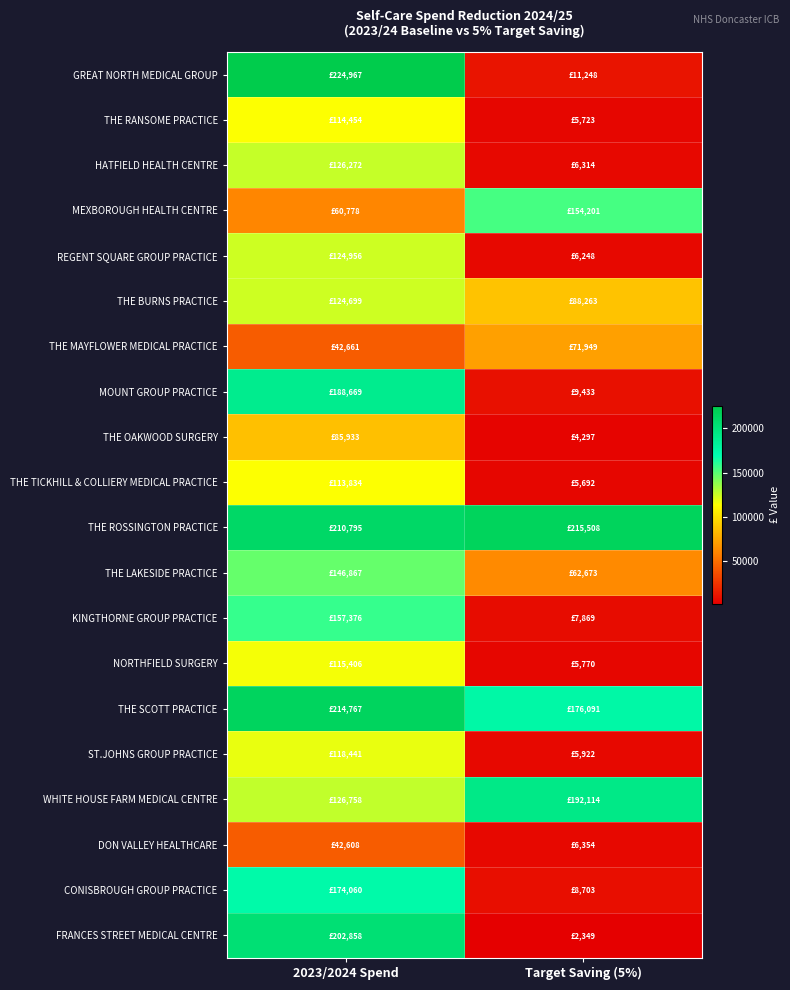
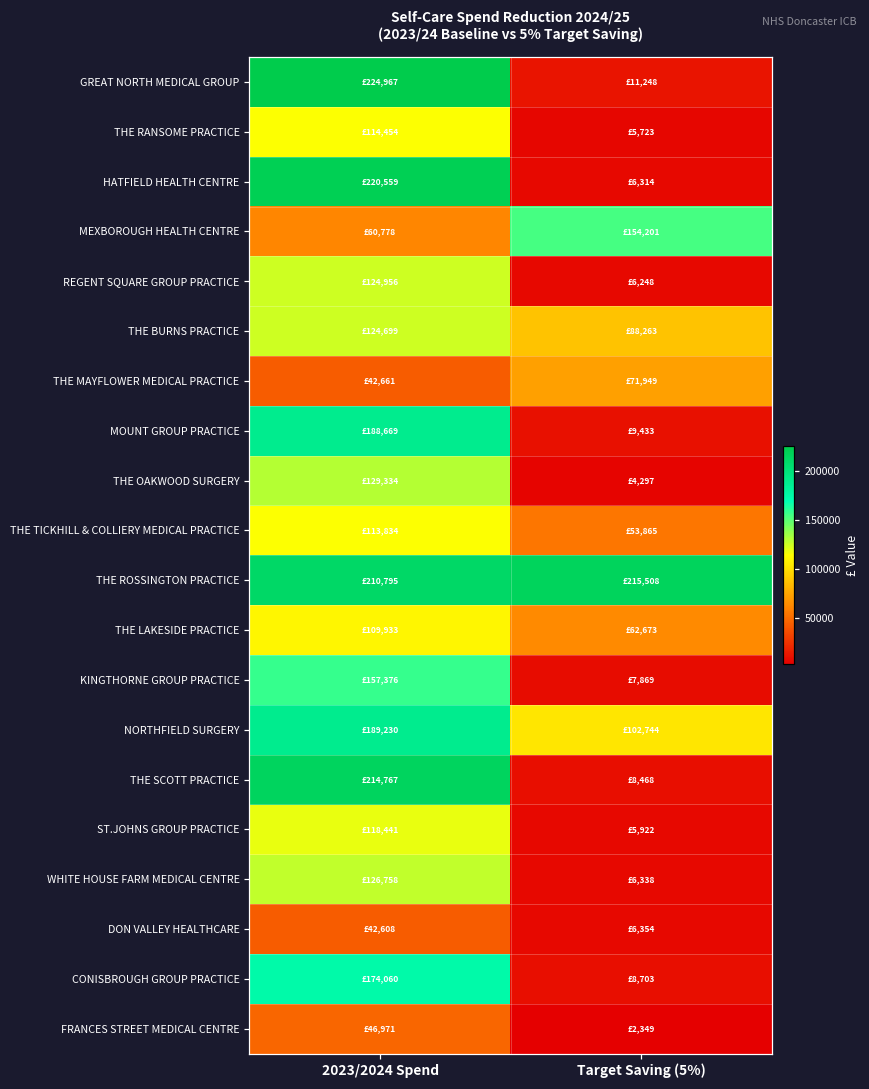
  {
    "GREAT NORTH MEDICAL GROUP": {
      "2023/2024 Spend": "£224,967",
      "Target Saving (5%)": "£11,248"
    },
    "THE RANSOME PRACTICE": {
      "2023/2024 Spend": "£114,454",
      "Target Saving (5%)": "£5,723"
    },
    "HATFIELD HEALTH CENTRE": {
-     "2023/2024 Spend": "£126,272",
+     "2023/2024 Spend": "£220,559",
      "Target Saving (5%)": "£6,314"
    },
    "MEXBOROUGH HEALTH CENTRE": {
      "2023/2024 Spend": "£60,778",
      "Target Saving (5%)": "£154,201"
    },
    "REGENT SQUARE GROUP PRACTICE": {
      "2023/2024 Spend": "£124,956",
      "Target Saving (5%)": "£6,248"
    },
    "THE BURNS PRACTICE": {
      "2023/2024 Spend": "£124,699",
      "Target Saving (5%)": "£88,263"
    },
    "THE MAYFLOWER MEDICAL PRACTICE": {
      "2023/2024 Spend": "£42,661",
      "Target Saving (5%)": "£71,949"
    },
    "MOUNT GROUP PRACTICE": {
      "2023/2024 Spend": "£188,669",
      "Target Saving (5%)": "£9,433"
    },
    "THE OAKWOOD SURGERY": {
-     "2023/2024 Spend": "£85,933",
+     "2023/2024 Spend": "£129,334",
      "Target Saving (5%)": "£4,297"
    },
    "THE TICKHILL & COLLIERY MEDICAL PRACTICE": {
      "2023/2024 Spend": "£113,834",
-     "Target Saving (5%)": "£5,692"
+     "Target Saving (5%)": "£53,865"
    },
    "THE ROSSINGTON PRACTICE": {
      "2023/2024 Spend": "£210,795",
      "Target Saving (5%)": "£215,508"
    },
    "THE LAKESIDE PRACTICE": {
-     "2023/2024 Spend": "£146,867",
+     "2023/2024 Spend": "£109,933",
      "Target Saving (5%)": "£62,673"
    },
    "KINGTHORNE GROUP PRACTICE": {
      "2023/2024 Spend": "£157,376",
      "Target Saving (5%)": "£7,869"
    },
    "NORTHFIELD SURGERY": {
-     "2023/2024 Spend": "£115,406",
-     "Target Saving (5%)": "£5,770"
+     "2023/2024 Spend": "£189,230",
+     "Target Saving (5%)": "£102,744"
    },
    "THE SCOTT PRACTICE": {
      "2023/2024 Spend": "£214,767",
-     "Target Saving (5%)": "£176,091"
+     "Target Saving (5%)": "£8,468"
    },
    "ST.JOHNS GROUP PRACTICE": {
      "2023/2024 Spend": "£118,441",
      "Target Saving (5%)": "£5,922"
    },
    "WHITE HOUSE FARM MEDICAL CENTRE": {
      "2023/2024 Spend": "£126,758",
-     "Target Saving (5%)": "£192,114"
+     "Target Saving (5%)": "£6,338"
    },
    "DON VALLEY HEALTHCARE": {
      "2023/2024 Spend": "£42,608",
      "Target Saving (5%)": "£6,354"
    },
    "CONISBROUGH GROUP PRACTICE": {
      "2023/2024 Spend": "£174,060",
      "Target Saving (5%)": "£8,703"
    },
    "FRANCES STREET MEDICAL CENTRE": {
-     "2023/2024 Spend": "£202,858",
+     "2023/2024 Spend": "£46,971",
      "Target Saving (5%)": "£2,349"
    }
  }
